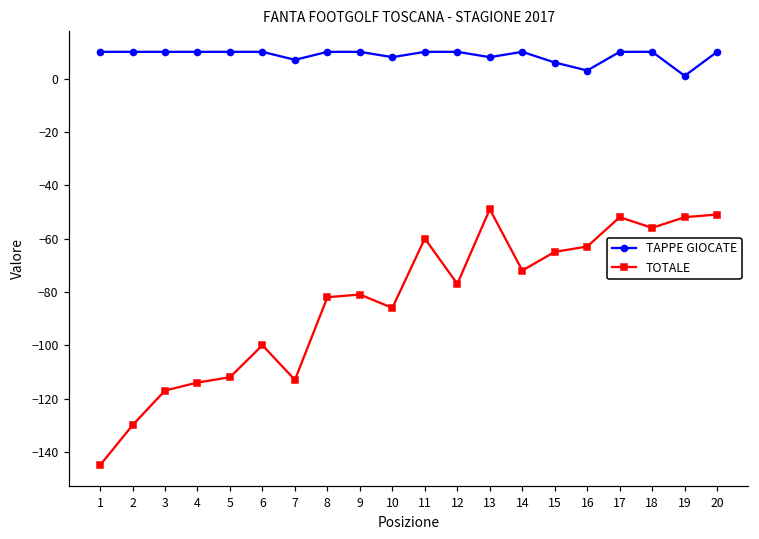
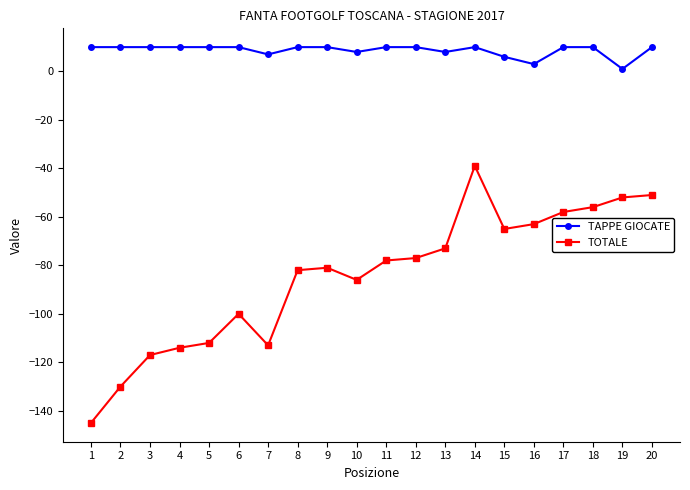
  {
    "TAPPE GIOCATE": {
      "1": 10,
      "2": 10,
      "3": 10,
      "4": 10,
      "5": 10,
      "6": 10,
      "7": 7,
      "8": 10,
      "9": 10,
      "10": 8,
      "11": 10,
      "12": 10,
      "13": 8,
      "14": 10,
      "15": 6,
      "16": 3,
      "17": 10,
      "18": 10,
      "19": 1,
      "20": 10
    },
    "TOTALE": {
      "1": -145,
      "2": -130,
      "3": -117,
      "4": -114,
      "5": -112,
      "6": -100,
      "7": -113,
      "8": -82,
      "9": -81,
      "10": -86,
-     "11": -60,
+     "11": -78,
      "12": -77,
-     "13": -49,
-     "14": -72,
+     "13": -73,
+     "14": -39,
      "15": -65,
      "16": -63,
-     "17": -52,
+     "17": -58,
      "18": -56,
      "19": -52,
      "20": -51
    }
  }
